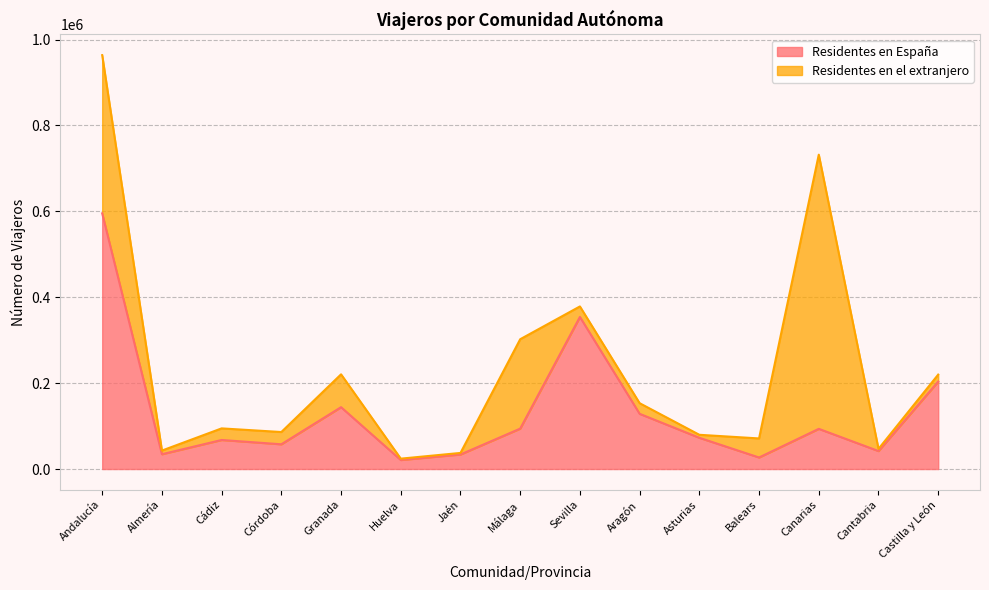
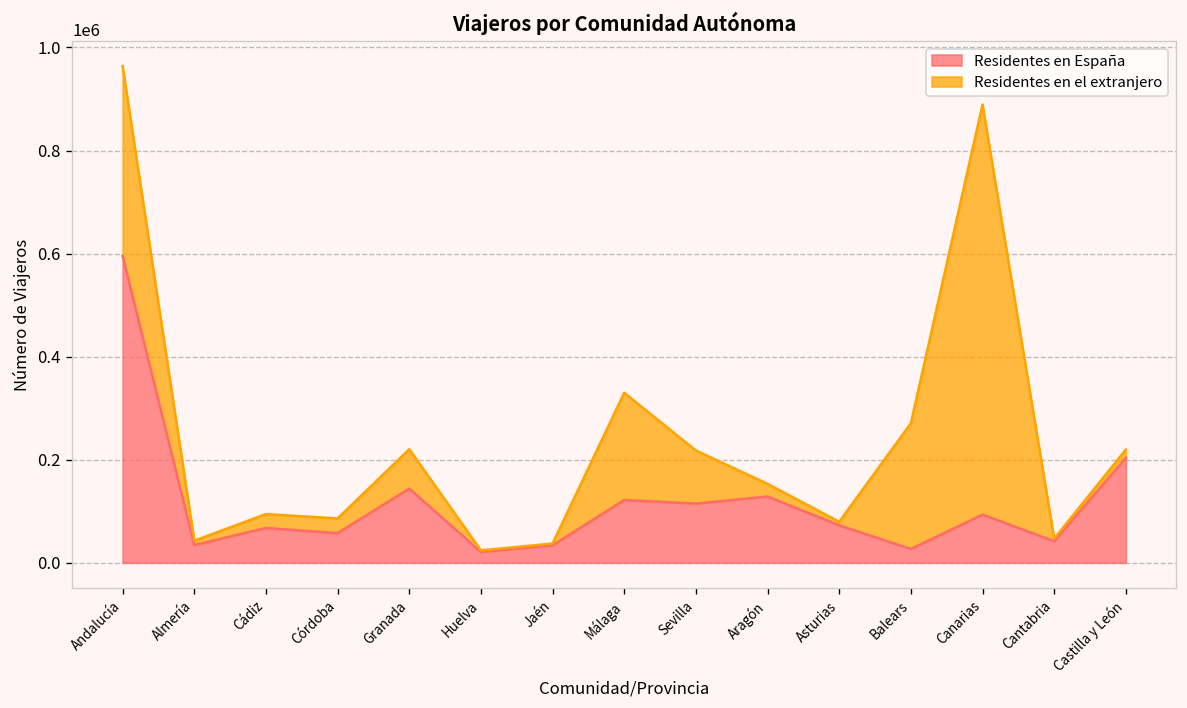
  {
    "Residentes en España": {
      "Andalucía": 600000,
      "Almería": 30000,
      "Cádiz": 70000,
      "Córdoba": 60000,
      "Granada": 140000,
-     "Málaga": 90000,
-     "Sevilla": 350000,
+     "Málaga": 120000,
+     "Sevilla": 110000,
      "Aragón": 130000,
      "Asturias": 70000,
      "Balears": 30000,
      "Canarias": 90000,
      "Castilla y León": 200000
    },
    "Residentes en el extranjero": {
      "Andalucía": 370000,
      "Almería": 10000,
      "Cádiz": 30000,
      "Córdoba": 30000,
      "Granada": 80000,
      "Málaga": 210000,
-     "Sevilla": 20000,
+     "Sevilla": 100000,
      "Aragón": 20000,
      "Asturias": 10000,
-     "Balears": 40000,
-     "Canarias": 640000,
+     "Balears": 240000,
+     "Canarias": 800000,
      "Castilla y León": 20000
    }
  }
